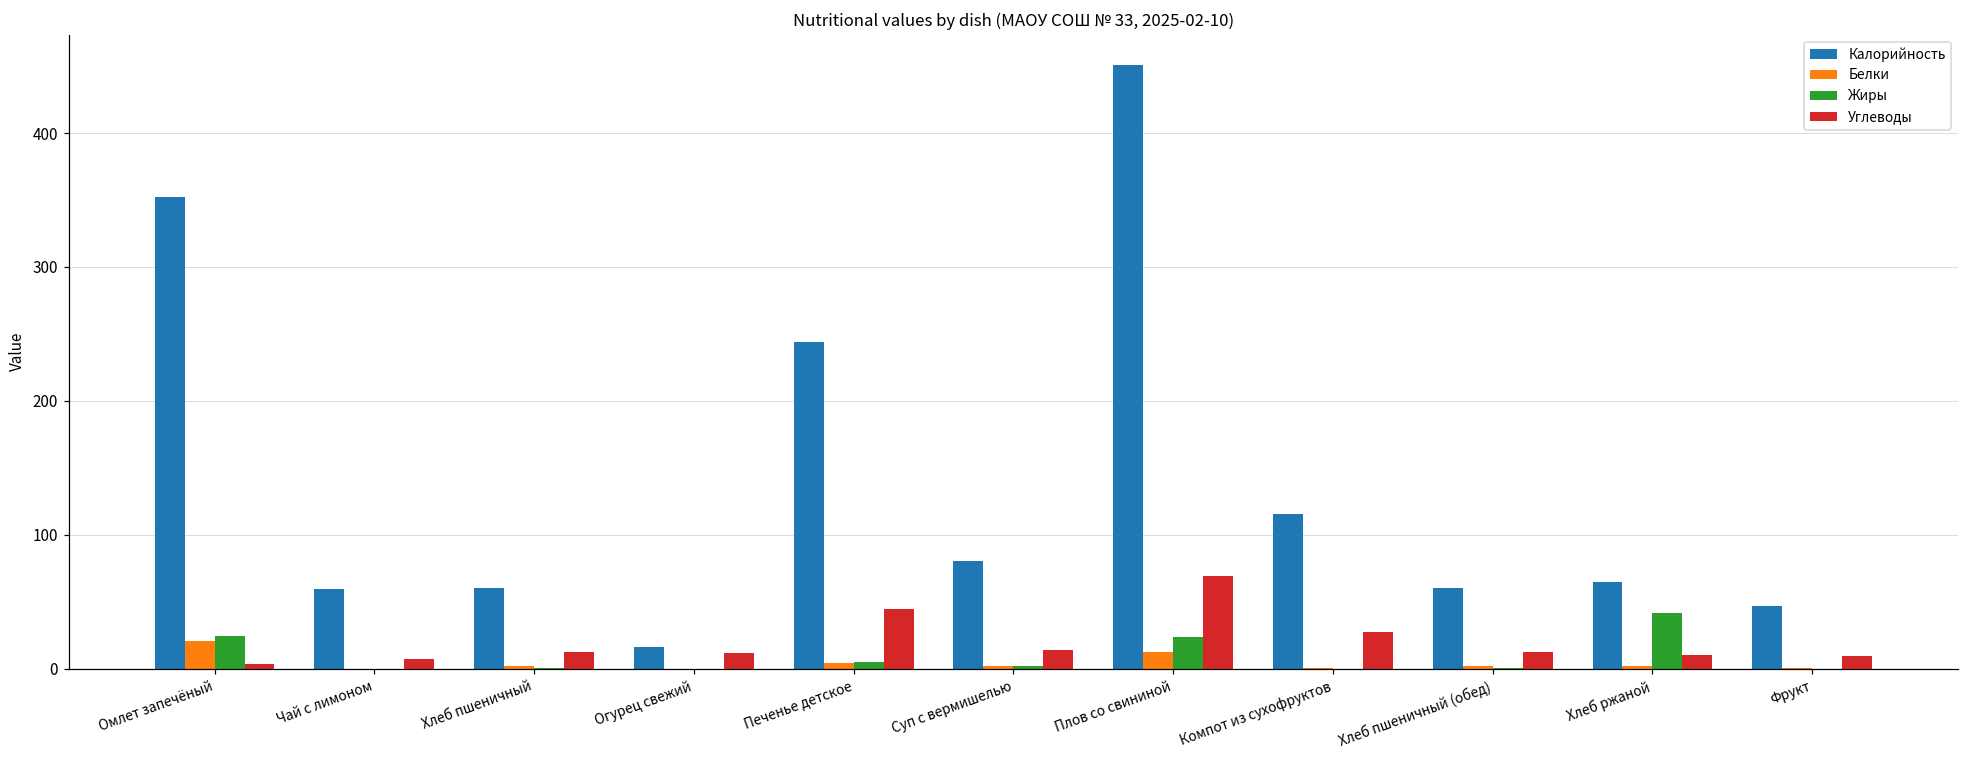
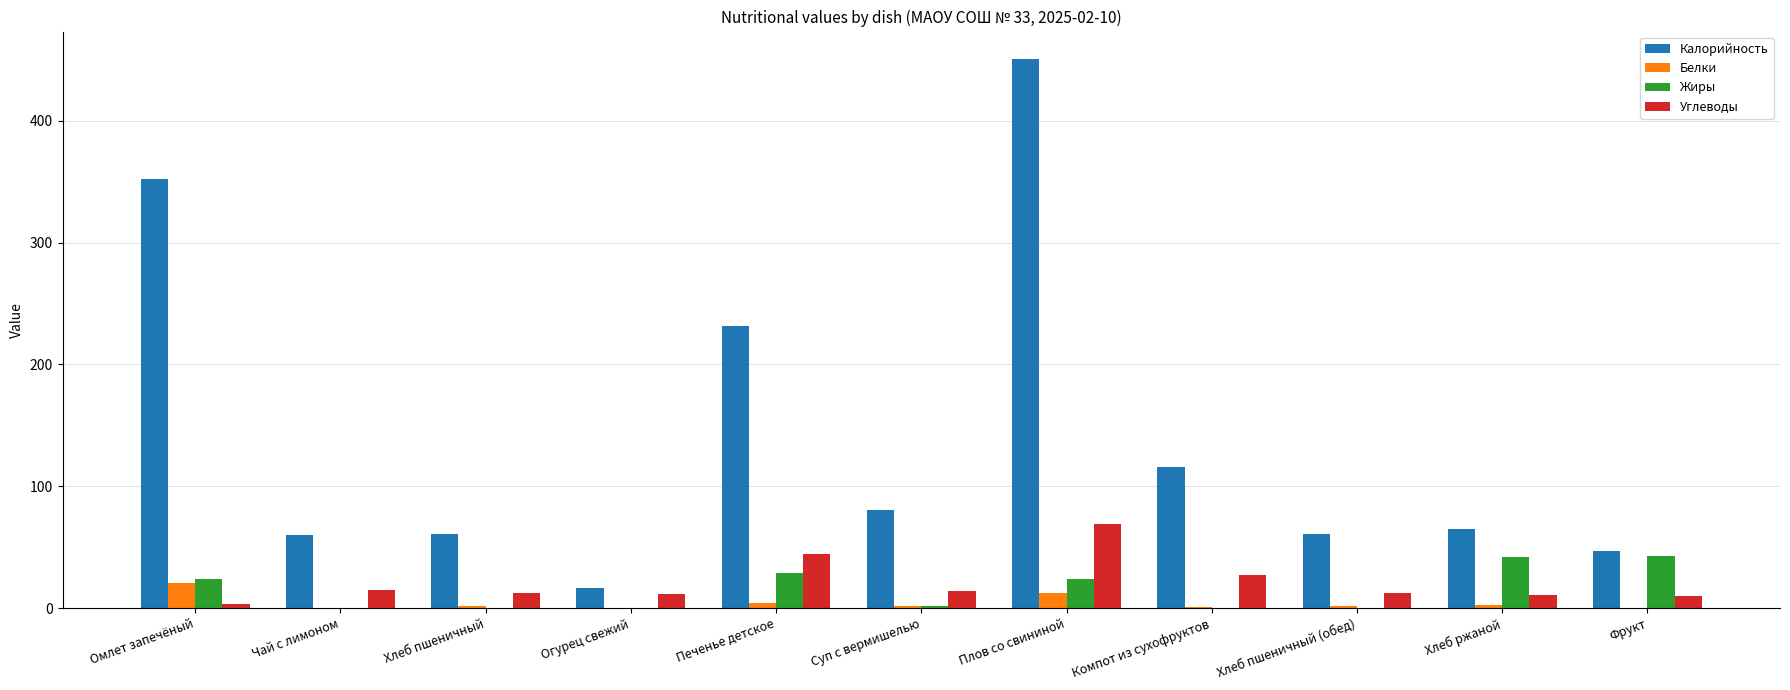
  {
    "Калорийность": {
      "Омлет запечёный": 353,
      "Чай с лимоном": 60,
      "Хлеб пшеничный": 61,
      "Огурец свежий": 17,
-     "Печенье детское": 244,
+     "Печенье детское": 231,
      "Суп с вермишелью": 81,
      "Плов со свининой": 451,
      "Компот из сухофруктов": 116,
      "Хлеб пшеничный (обед)": 61,
      "Хлеб ржаной": 65,
      "Фрукт": 47
    },
    "Белки": {
      "Омлет запечёный": 20,
      "Печенье детское": 5,
      "Плов со свининой": 12,
      "Хлеб ржаной": 2
    },
    "Жиры": {
      "Омлет запечёный": 24,
-     "Печенье детское": 5,
+     "Печенье детское": 28,
      "Плов со свининой": 24,
      "Хлеб ржаной": 42,
-     "Фрукт": 0
+     "Фрукт": 43
    },
    "Углеводы": {
      "Омлет запечёный": 4,
-     "Чай с лимоном": 7,
+     "Чай с лимоном": 15,
      "Хлеб пшеничный": 12,
      "Огурец свежий": 12,
      "Печенье детское": 45,
      "Суп с вермишелью": 14,
      "Плов со свининой": 69,
      "Компот из сухофруктов": 27,
      "Хлеб пшеничный (обед)": 12,
      "Хлеб ржаной": 11,
      "Фрукт": 10
    }
  }
